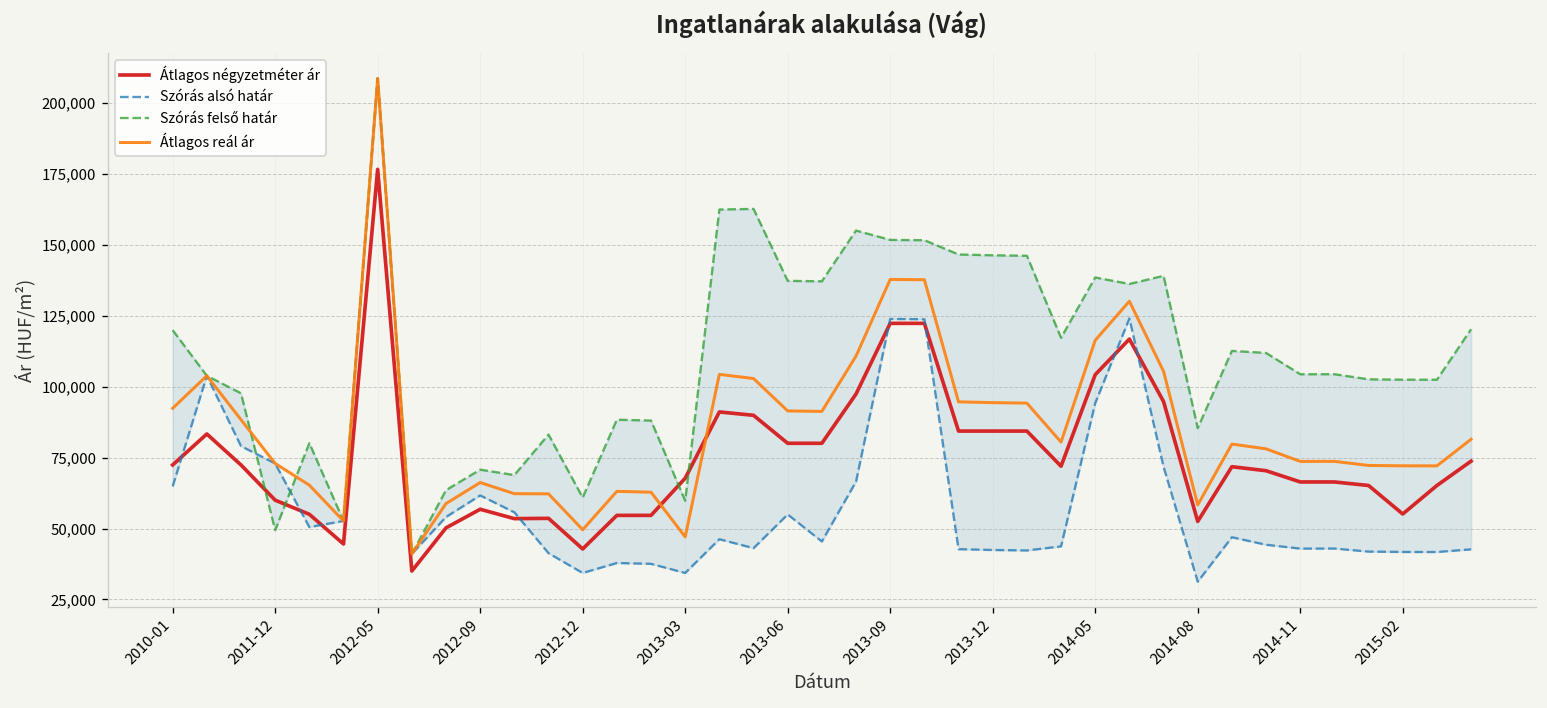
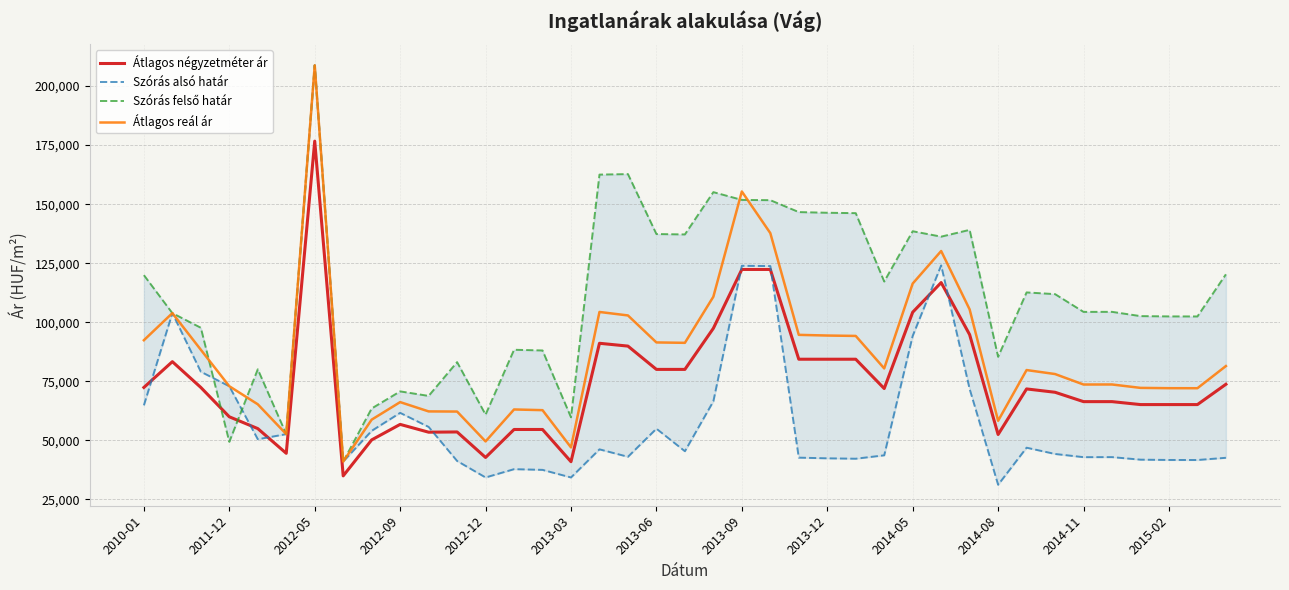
  {
    "Átlagos négyzetméter ár": {
      "2010-01": "72,000",
      "2011-12": "60,000",
      "2012-05": "177,000",
      "2012-09": "57,000",
      "2012-12": "43,000",
-     "2013-03": "68,000",
+     "2013-03": "41,000",
      "2013-06": "80,000",
      "2013-09": "122,000",
      "2013-12": "84,000",
      "2014-05": "104,000",
      "2014-08": "53,000",
      "2014-11": "66,000",
-     "2015-02": "55,000"
+     "2015-02": "65,000"
    },
    "Szórás felső határ": {
      "2011-12": "49,000"
    },
    "Átlagos reál ár": {
      "2010-01": "92,000",
      "2012-09": "66,000",
      "2012-12": "50,000",
      "2013-03": "47,000",
      "2013-06": "91,000",
-     "2013-09": "138,000",
+     "2013-09": "155,000",
      "2013-12": "94,000",
      "2014-05": "116,000",
      "2014-08": "58,000",
      "2014-11": "74,000",
      "2015-02": "72,000"
    }
  }
